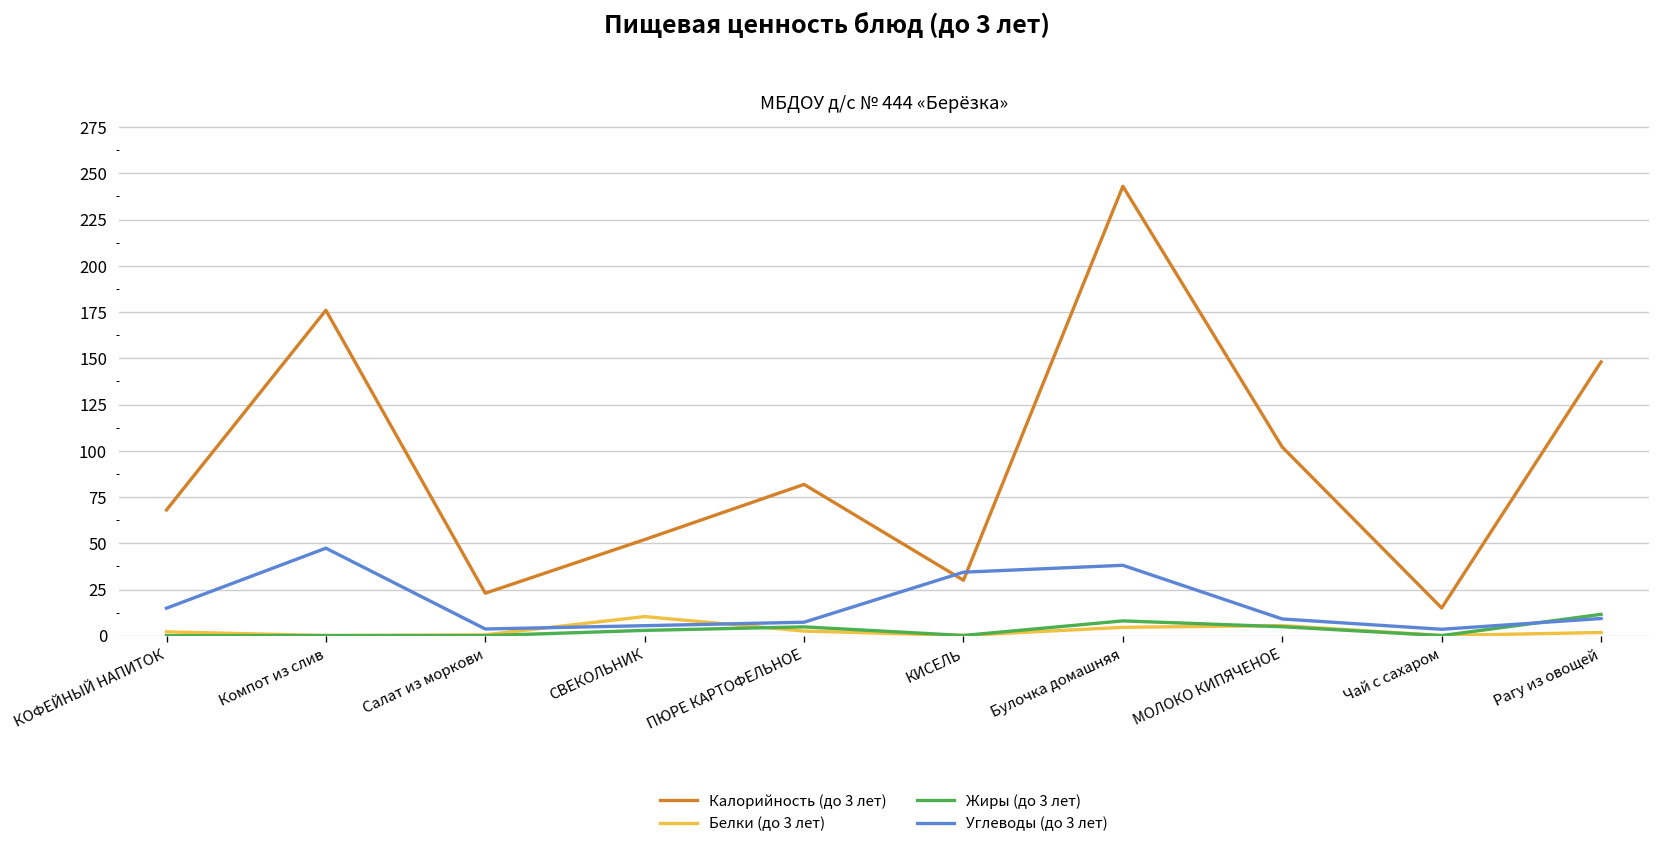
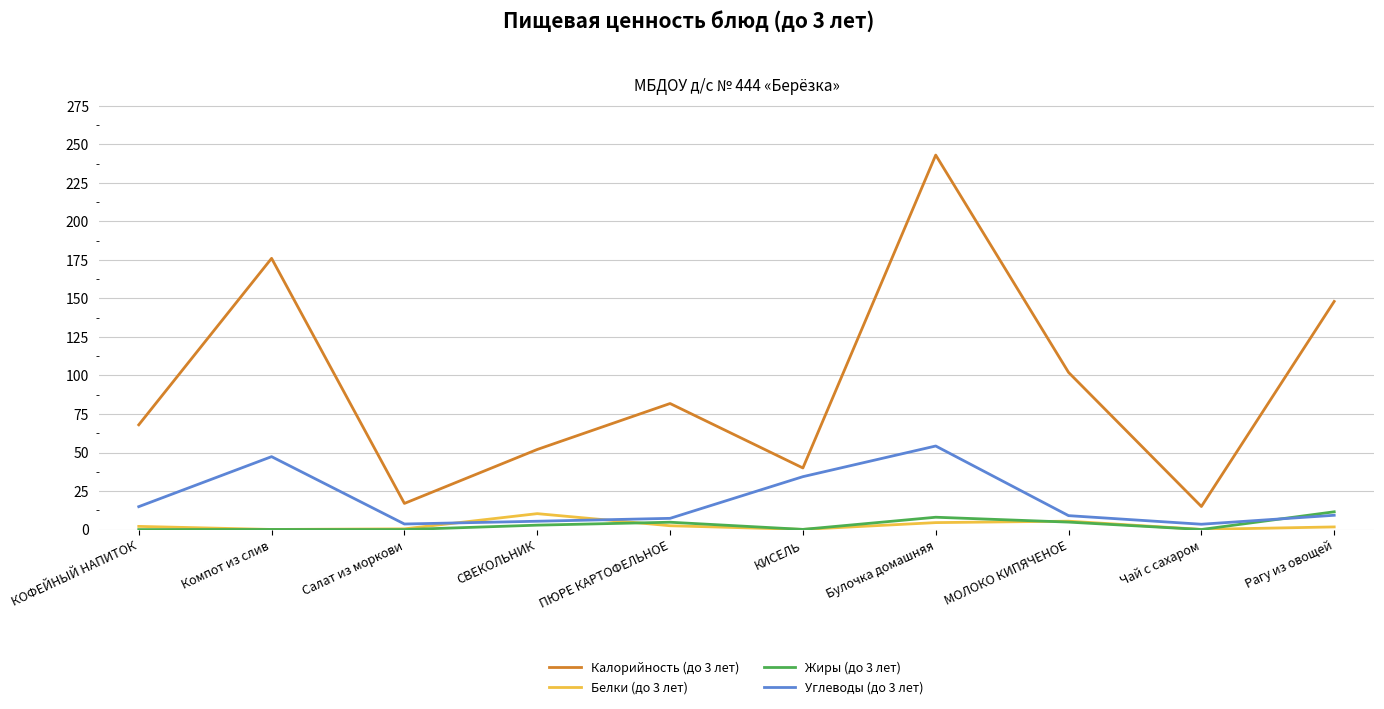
  {
    "Калорийность (до 3 лет)": {
      "КОФЕЙНЫЙ НАПИТОК": 68,
      "Компот из слив": 176,
-     "Салат из моркови": 23,
+     "Салат из моркови": 17,
      "СВЕКОЛЬНИК": 52,
      "ПЮРЕ КАРТОФЕЛЬНОЕ": 82,
-     "КИСЕЛЬ": 30,
+     "КИСЕЛЬ": 40,
      "Булочка домашняя": 243,
      "МОЛОКО КИПЯЧЕНОЕ": 102,
      "Чай с сахаром": 15,
      "Рагу из овощей": 148
    },
    "Белки (до 3 лет)": {
      "КОФЕЙНЫЙ НАПИТОК": 2,
      "СВЕКОЛЬНИК": 10,
      "ПЮРЕ КАРТОФЕЛЬНОЕ": 3,
      "Булочка домашняя": 5,
      "Рагу из овощей": 2
    },
    "Жиры (до 3 лет)": {
      "КОФЕЙНЫЙ НАПИТОК": 0,
      "СВЕКОЛЬНИК": 3,
      "ПЮРЕ КАРТОФЕЛЬНОЕ": 5,
      "Булочка домашняя": 8,
      "Рагу из овощей": 12
    },
    "Углеводы (до 3 лет)": {
      "КОФЕЙНЫЙ НАПИТОК": 15,
      "Компот из слив": 47,
      "Салат из моркови": 4,
      "СВЕКОЛЬНИК": 5,
      "ПЮРЕ КАРТОФЕЛЬНОЕ": 7,
      "КИСЕЛЬ": 34,
-     "Булочка домашняя": 38,
+     "Булочка домашняя": 54,
      "МОЛОКО КИПЯЧЕНОЕ": 9,
      "Чай с сахаром": 4,
      "Рагу из овощей": 9
    }
  }
